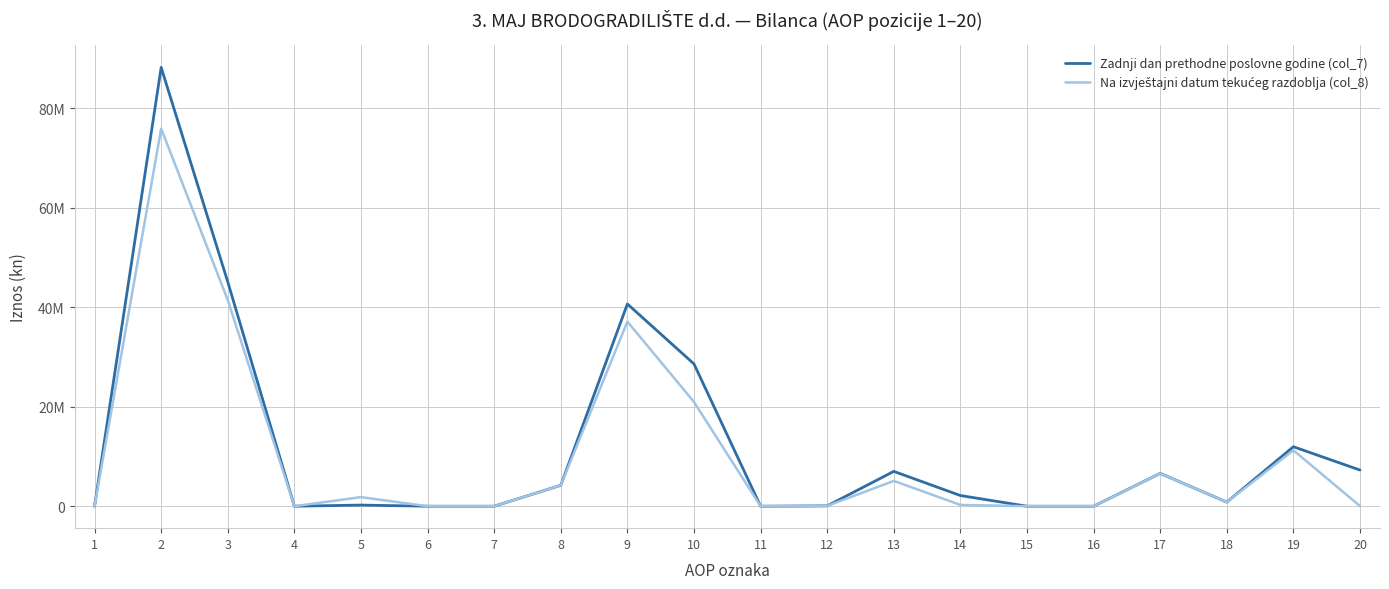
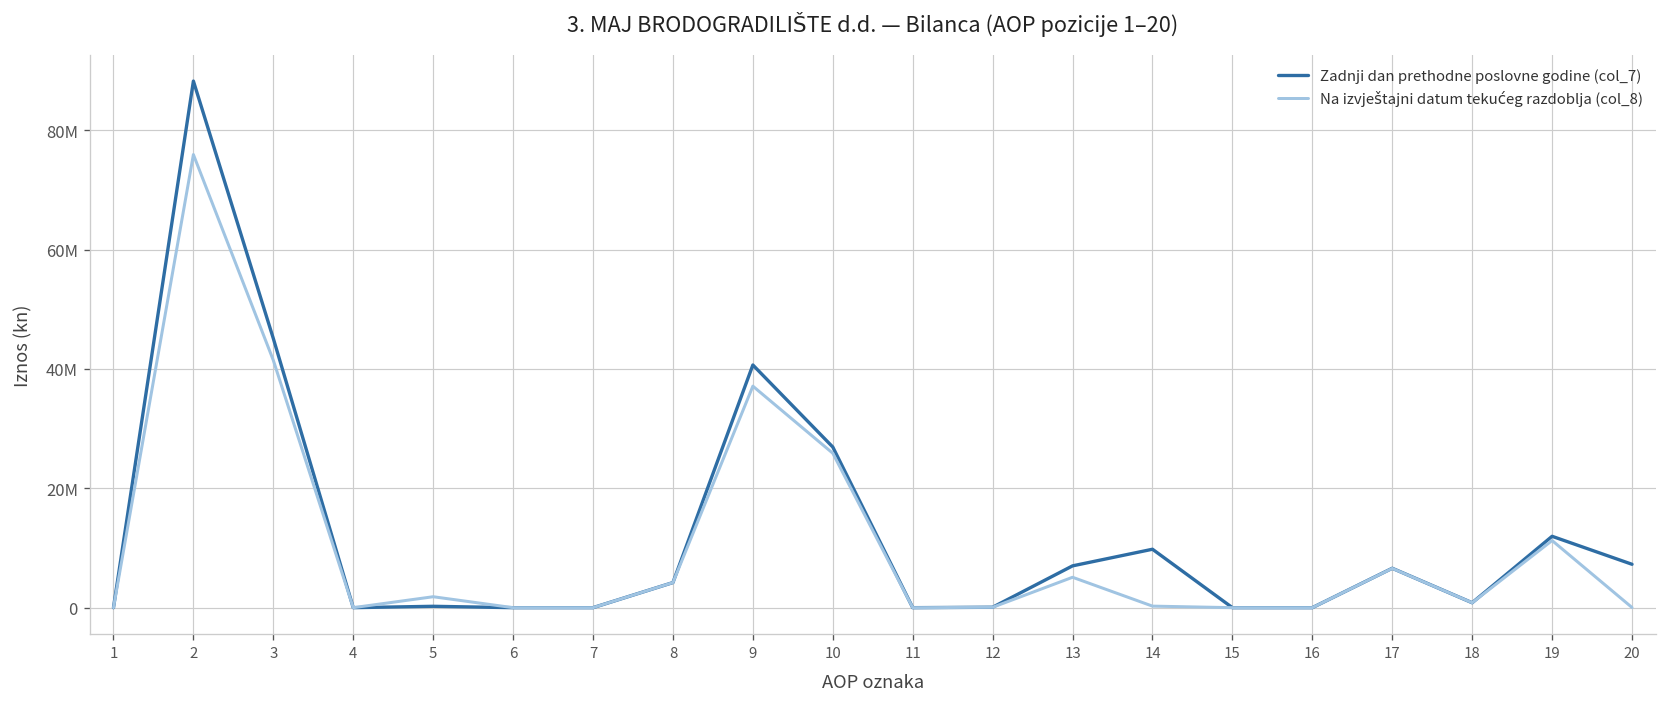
  {
    "Zadnji dan prethodne poslovne godine (col_7)": {
      "2": 88000000,
      "3": 45000000,
      "5": 0,
      "9": 41000000,
-     "10": 29000000,
+     "10": 27000000,
      "13": 7000000,
-     "14": 2000000,
+     "14": 10000000,
      "19": 12000000,
      "20": 7000000
    },
    "Na izvještajni datum tekućeg razdoblja (col_8)": {
      "2": 76000000,
      "3": 41000000,
      "5": 2000000,
      "9": 37000000,
-     "10": 21000000,
+     "10": 26000000,
      "13": 5000000,
      "14": 0,
      "19": 11000000,
      "20": 0
    }
  }
